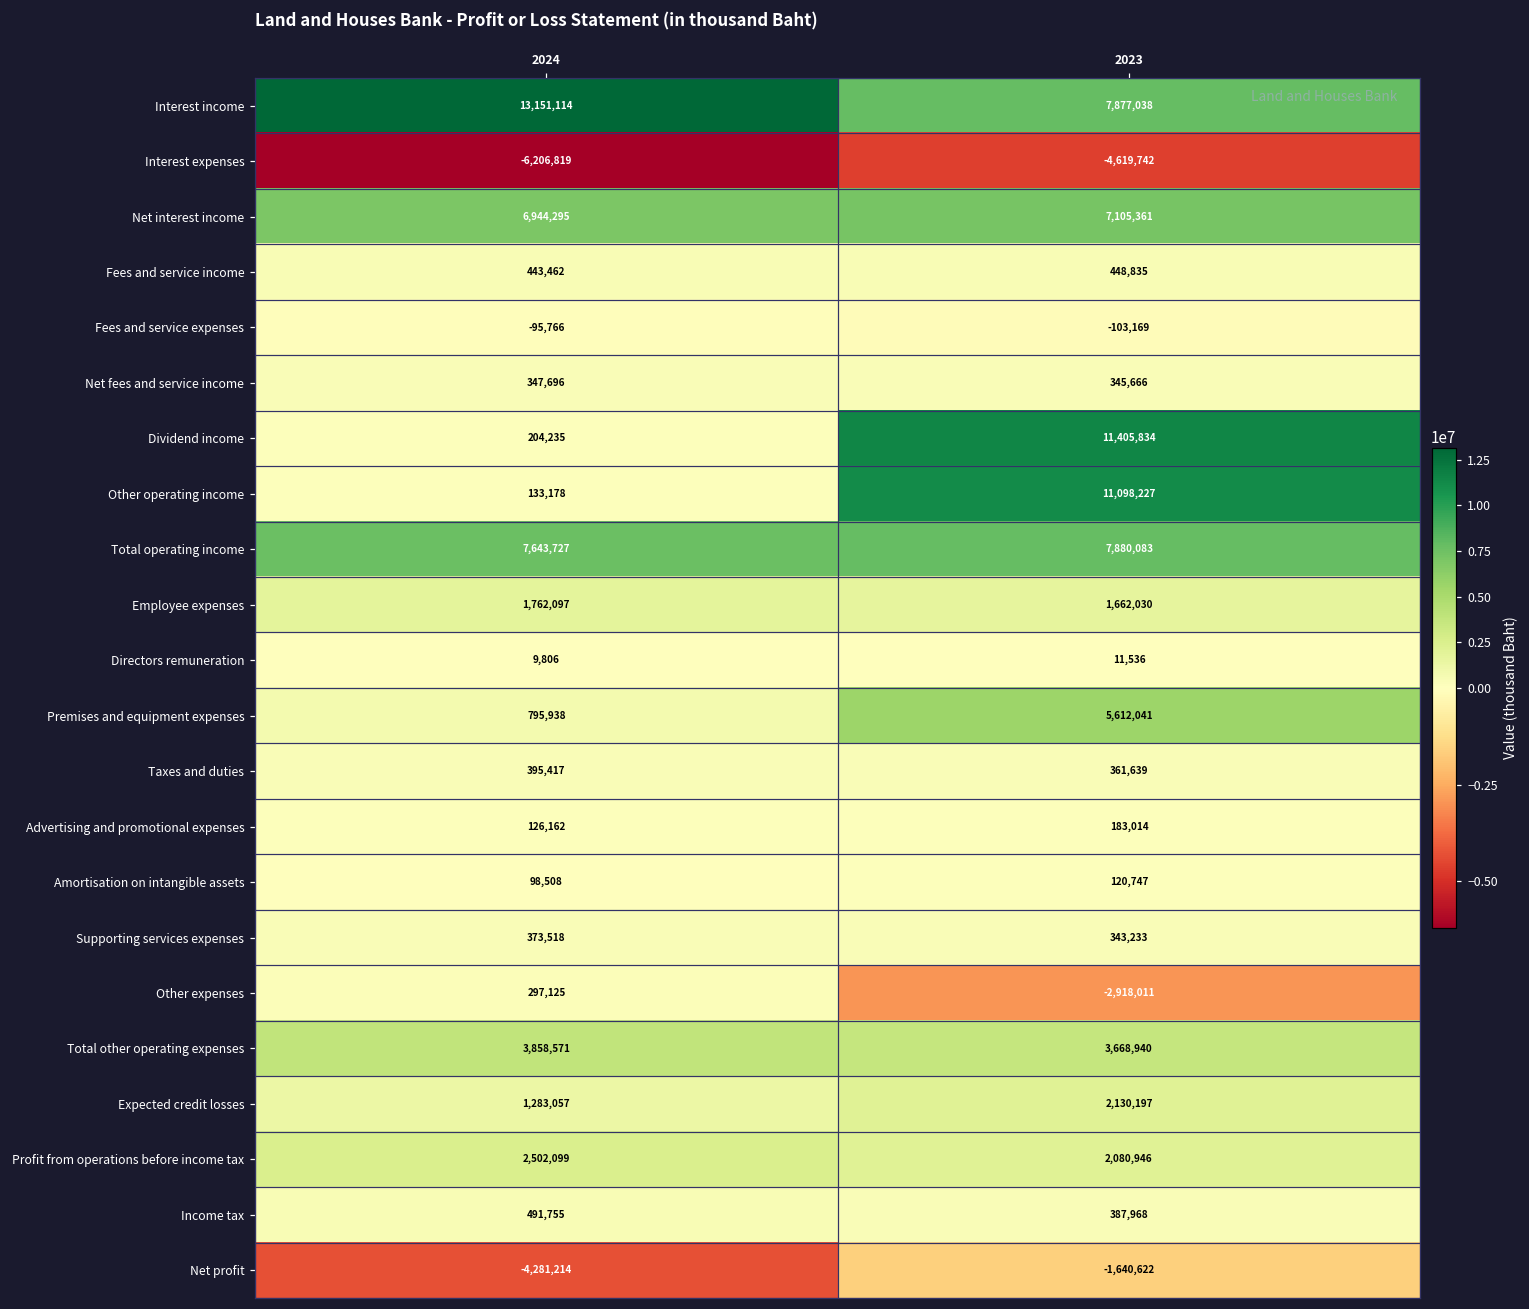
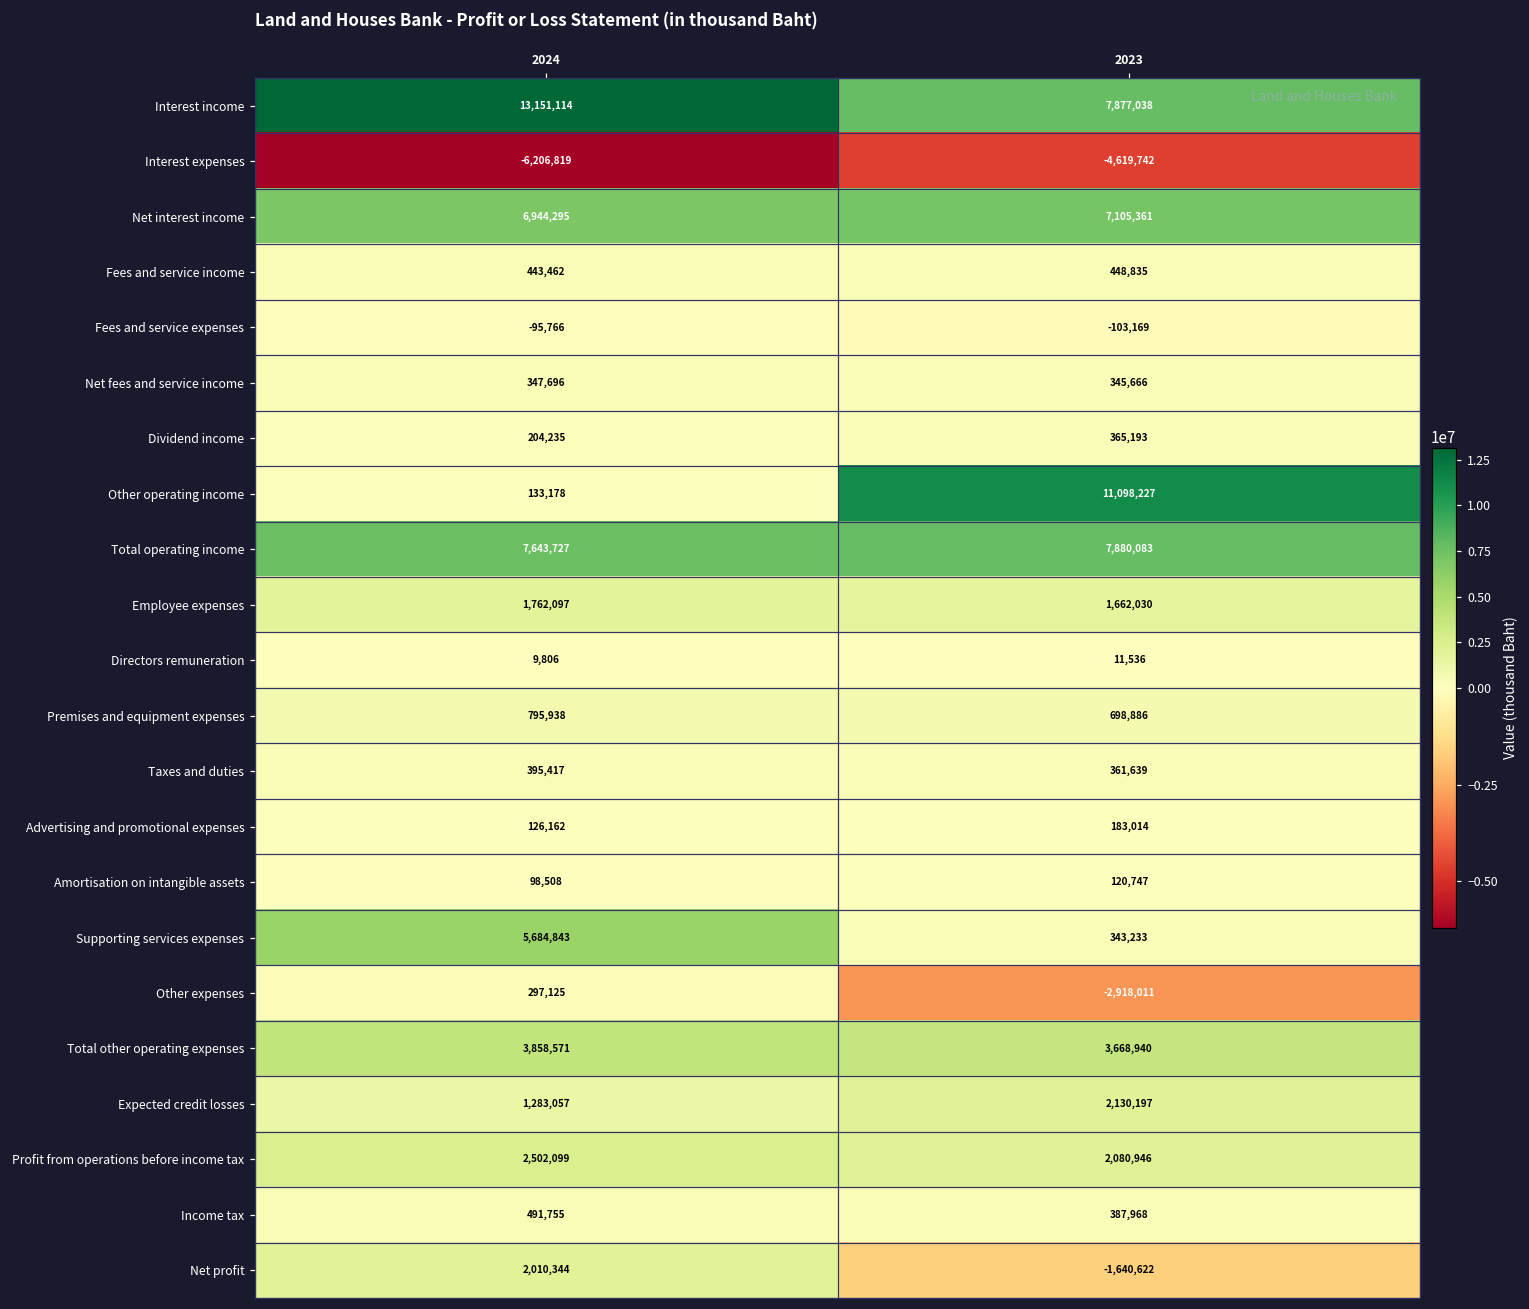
  {
    "Interest income": {
      "2024": "13,151,114"
    },
    "Interest expenses": {
      "2024": "-6,206,819",
      "2023": "-4,619,742"
    },
    "Net interest income": {
      "2024": "6,944,295",
      "2023": "7,105,361"
    },
    "Fees and service income": {
      "2024": "443,462",
      "2023": "448,835"
    },
    "Fees and service expenses": {
      "2024": "-95,766",
      "2023": "-103,169"
    },
    "Net fees and service income": {
      "2024": "347,696",
      "2023": "345,666"
    },
    "Dividend income": {
      "2024": "204,235",
-     "2023": "11,405,834"
+     "2023": "365,193"
    },
    "Other operating income": {
      "2024": "133,178",
      "2023": "11,098,227"
    },
    "Total operating income": {
      "2024": "7,643,727",
      "2023": "7,880,083"
    },
    "Employee expenses": {
      "2024": "1,762,097",
      "2023": "1,662,030"
    },
    "Directors remuneration": {
      "2024": "9,806",
      "2023": "11,536"
    },
    "Premises and equipment expenses": {
      "2024": "795,938",
-     "2023": "5,612,041"
+     "2023": "698,886"
    },
    "Taxes and duties": {
      "2024": "395,417",
      "2023": "361,639"
    },
    "Advertising and promotional expenses": {
      "2024": "126,162",
      "2023": "183,014"
    },
    "Amortisation on intangible assets": {
      "2024": "98,508",
      "2023": "120,747"
    },
    "Supporting services expenses": {
-     "2024": "373,518",
+     "2024": "5,684,843",
      "2023": "343,233"
    },
    "Other expenses": {
      "2024": "297,125",
      "2023": "-2,918,011"
    },
    "Total other operating expenses": {
      "2024": "3,858,571",
      "2023": "3,668,940"
    },
    "Expected credit losses": {
      "2024": "1,283,057",
      "2023": "2,130,197"
    },
    "Profit from operations before income tax": {
      "2024": "2,502,099",
      "2023": "2,080,946"
    },
    "Income tax": {
      "2024": "491,755",
      "2023": "387,968"
    },
    "Net profit": {
-     "2024": "-4,281,214",
+     "2024": "2,010,344",
      "2023": "-1,640,622"
    }
  }
